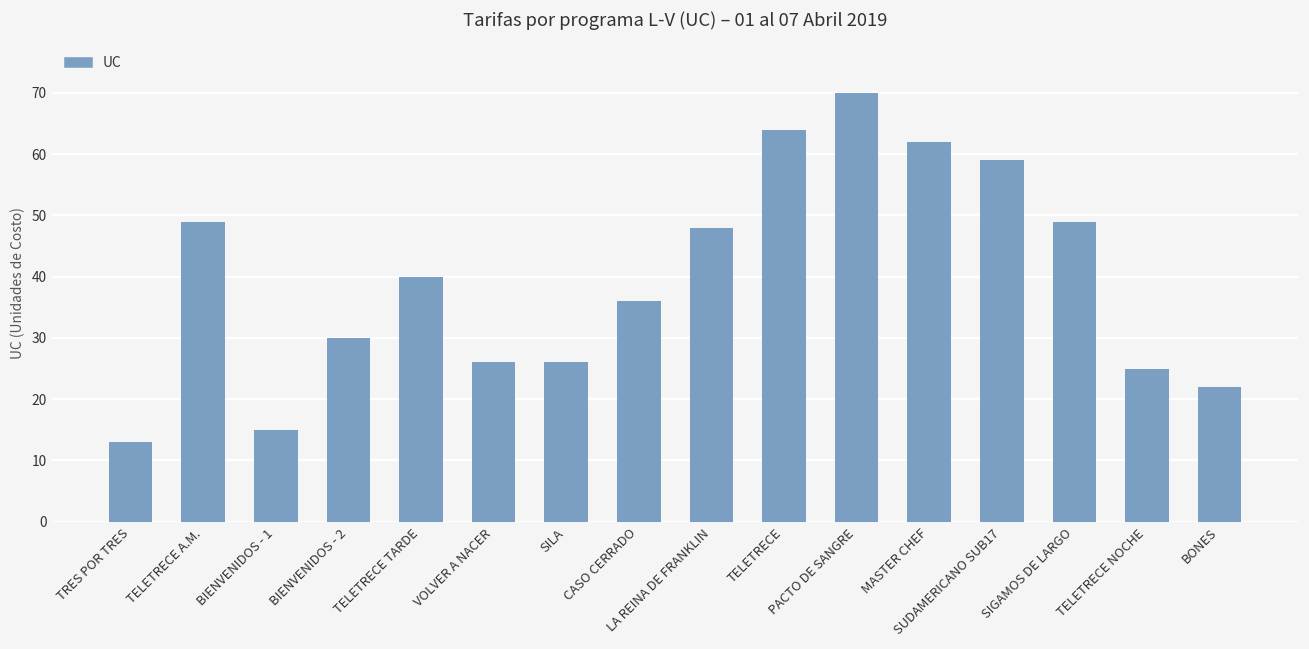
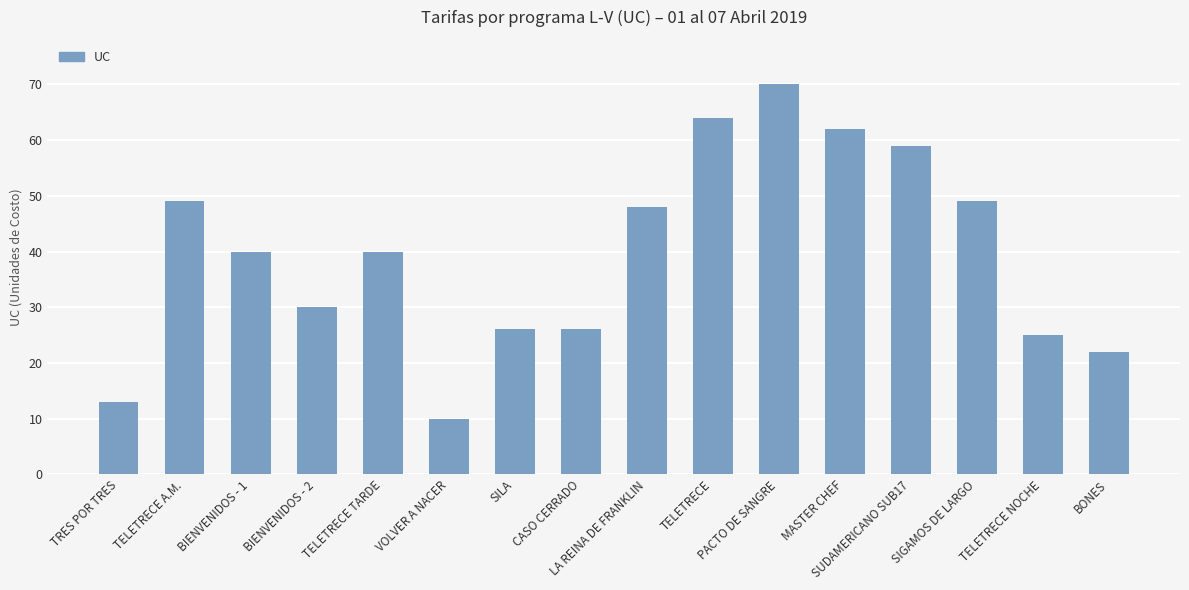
  {
    "TRES POR TRES": 13,
    "TELETRECE A.M.": 49,
-   "BIENVENIDOS - 1": 15,
+   "BIENVENIDOS - 1": 40,
    "BIENVENIDOS - 2": 30,
    "TELETRECE TARDE": 40,
-   "VOLVER A NACER": 26,
+   "VOLVER A NACER": 10,
    "SILA": 26,
-   "CASO CERRADO": 36,
+   "CASO CERRADO": 26,
    "LA REINA DE FRANKLIN": 48,
    "TELETRECE": 64,
    "PACTO DE SANGRE": 70,
    "MASTER CHEF": 62,
    "SUDAMERICANO SUB17": 59,
    "SIGAMOS DE LARGO": 49,
    "TELETRECE NOCHE": 25,
    "BONES": 22
  }
